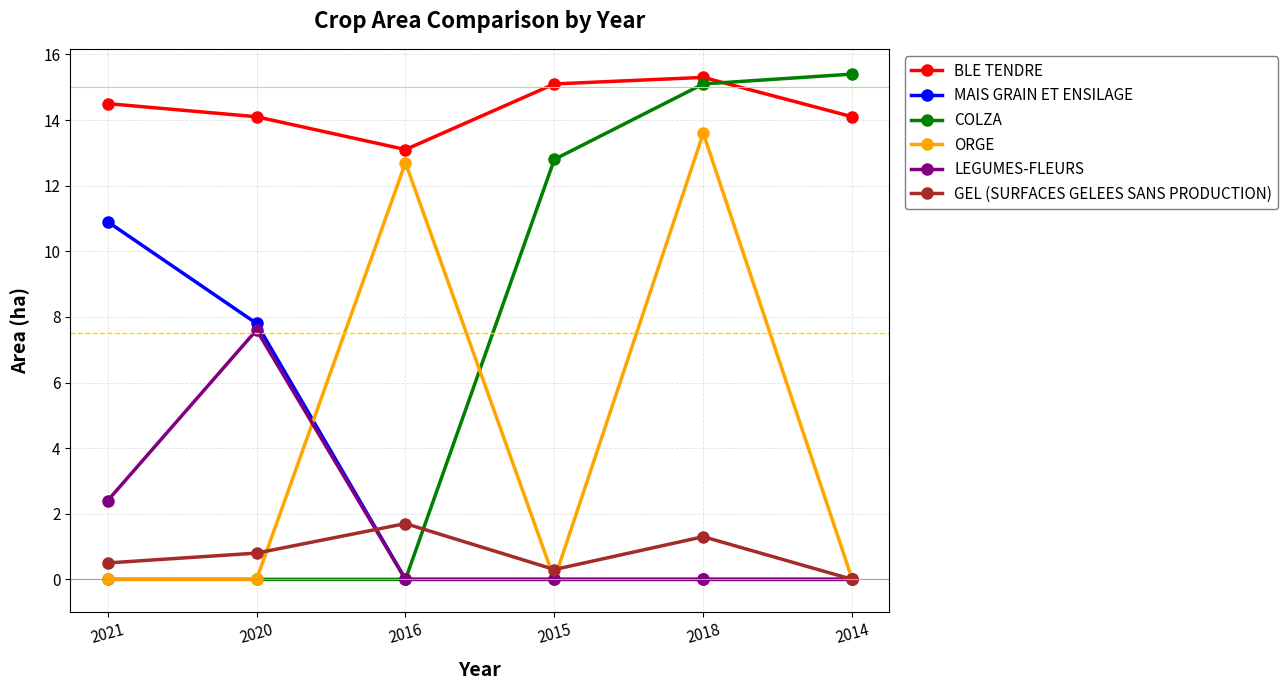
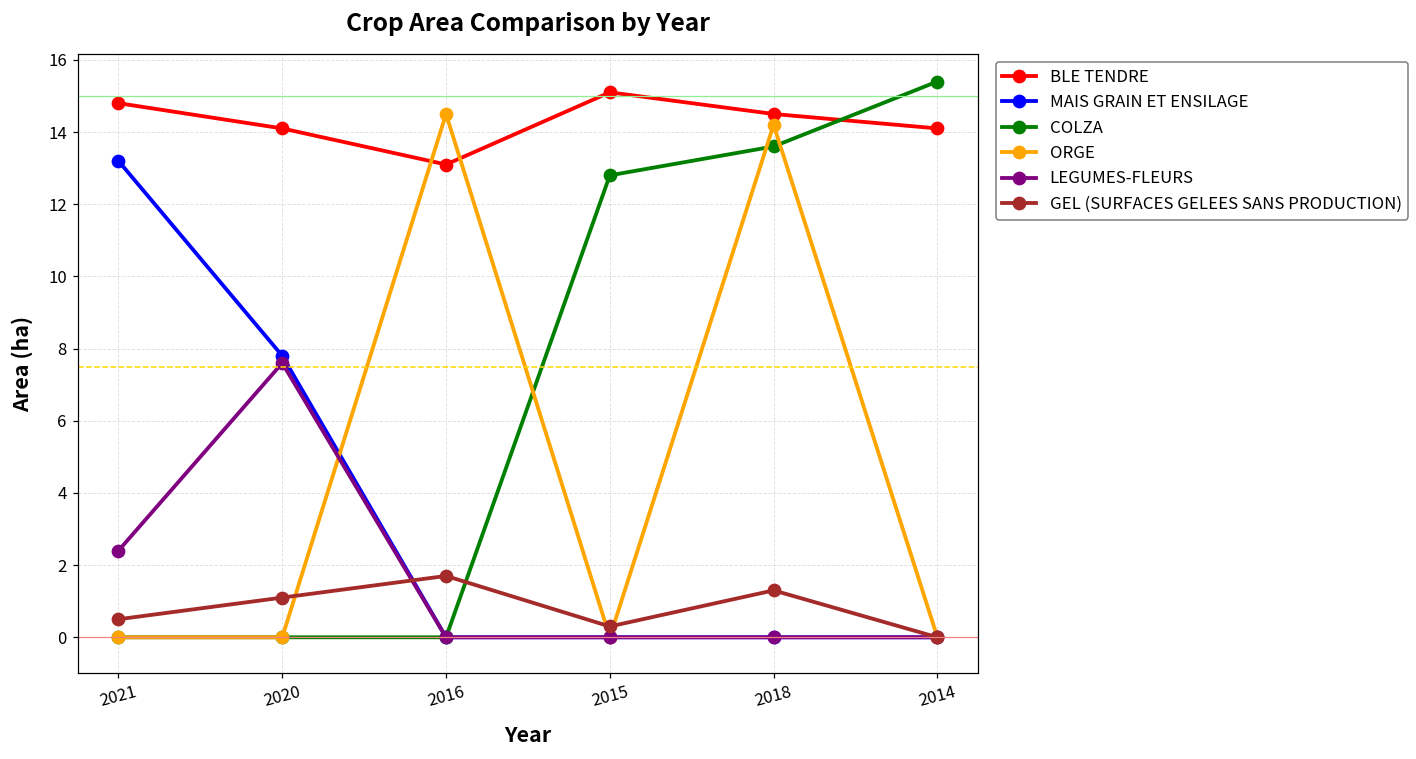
  {
    "BLE TENDRE": {
-     "2021": 14.5,
+     "2021": 14.8,
      "2020": 14.1,
      "2016": 13.1,
      "2015": 15.1,
-     "2018": 15.3,
+     "2018": 14.5,
      "2014": 14.1
    },
    "MAIS GRAIN ET ENSILAGE": {
-     "2021": 10.9,
+     "2021": 13.2,
      "2020": 7.8
    },
    "COLZA": {
      "2015": 12.8,
-     "2018": 15.1,
+     "2018": 13.6,
      "2014": 15.4
    },
    "ORGE": {
-     "2016": 12.7,
-     "2018": 13.6
+     "2016": 14.5,
+     "2018": 14.2
    },
    "LEGUMES-FLEURS": {
      "2021": 2.4,
      "2020": 7.6
    },
    "GEL (SURFACES GELEES SANS PRODUCTION)": {
      "2021": 0.5,
-     "2020": 0.8,
+     "2020": 1.1,
      "2016": 1.7,
      "2015": 0.3,
      "2018": 1.3
    }
  }
